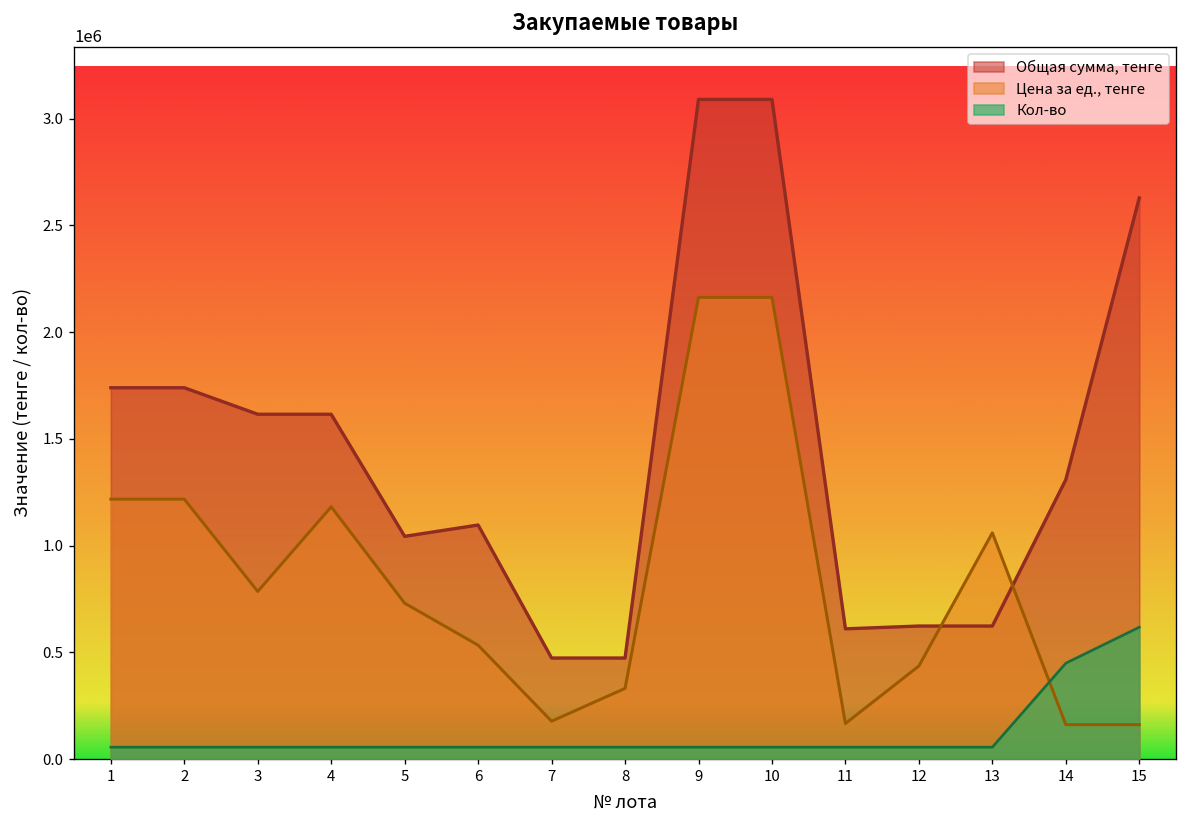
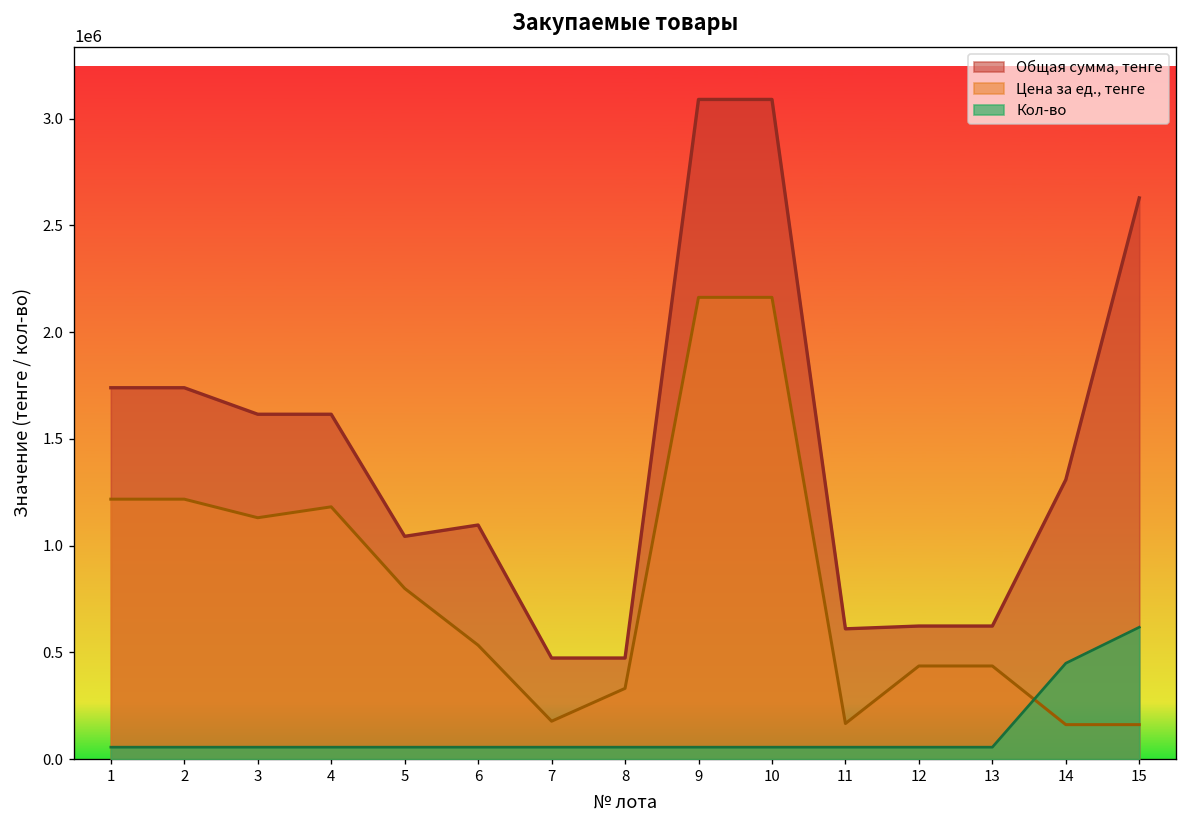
  {
    "Общая сумма, тенге": {
      "1": 1740000,
      "2": 1740000,
      "3": 1620000,
      "4": 1620000,
      "5": 1040000,
      "6": 1100000,
      "7": 470000,
      "8": 470000,
      "9": 3090000,
      "10": 3090000,
      "11": 610000,
      "12": 620000,
      "13": 620000,
      "14": 1310000,
      "15": 2630000
    },
    "Цена за ед., тенге": {
      "1": 1220000,
      "2": 1220000,
-     "3": 790000,
+     "3": 1130000,
      "4": 1180000,
-     "5": 730000,
+     "5": 800000,
      "6": 530000,
      "7": 180000,
      "8": 330000,
      "9": 2160000,
      "10": 2160000,
      "11": 170000,
      "12": 440000,
-     "13": 1060000,
+     "13": 440000,
      "14": 160000,
      "15": 160000
    },
    "Кол-во": {
      "1": 60000,
      "2": 60000,
      "3": 60000,
      "4": 60000,
      "5": 60000,
      "6": 60000,
      "7": 60000,
      "8": 60000,
      "9": 60000,
      "10": 60000,
      "11": 60000,
      "12": 60000,
      "13": 60000,
      "14": 450000,
      "15": 620000
    }
  }
